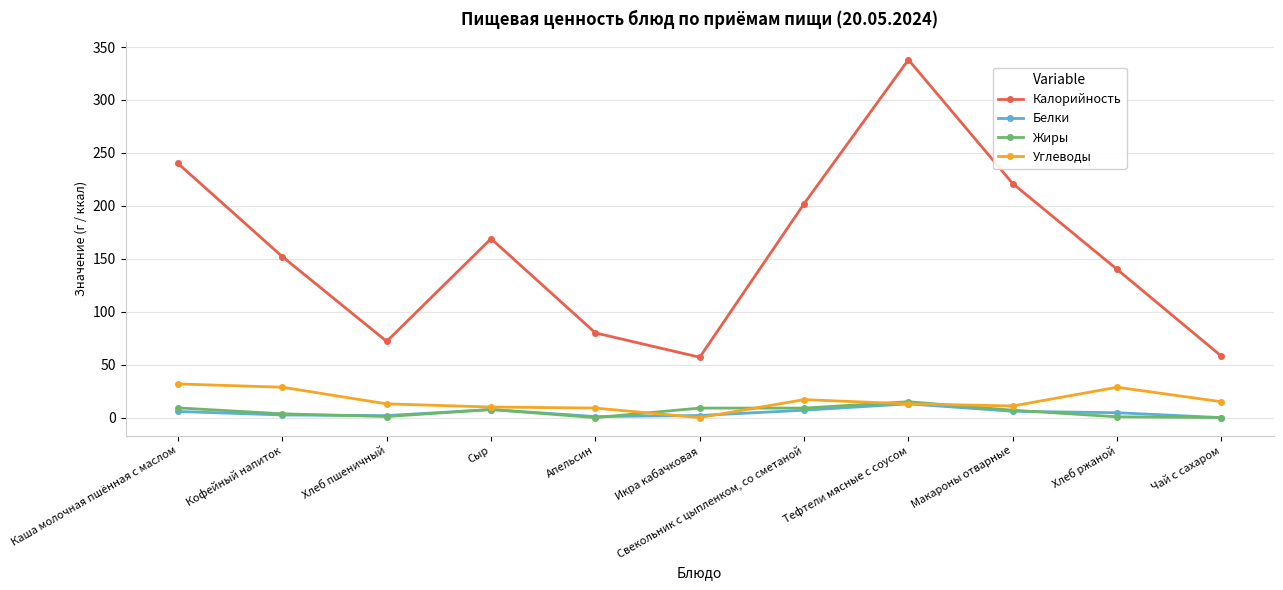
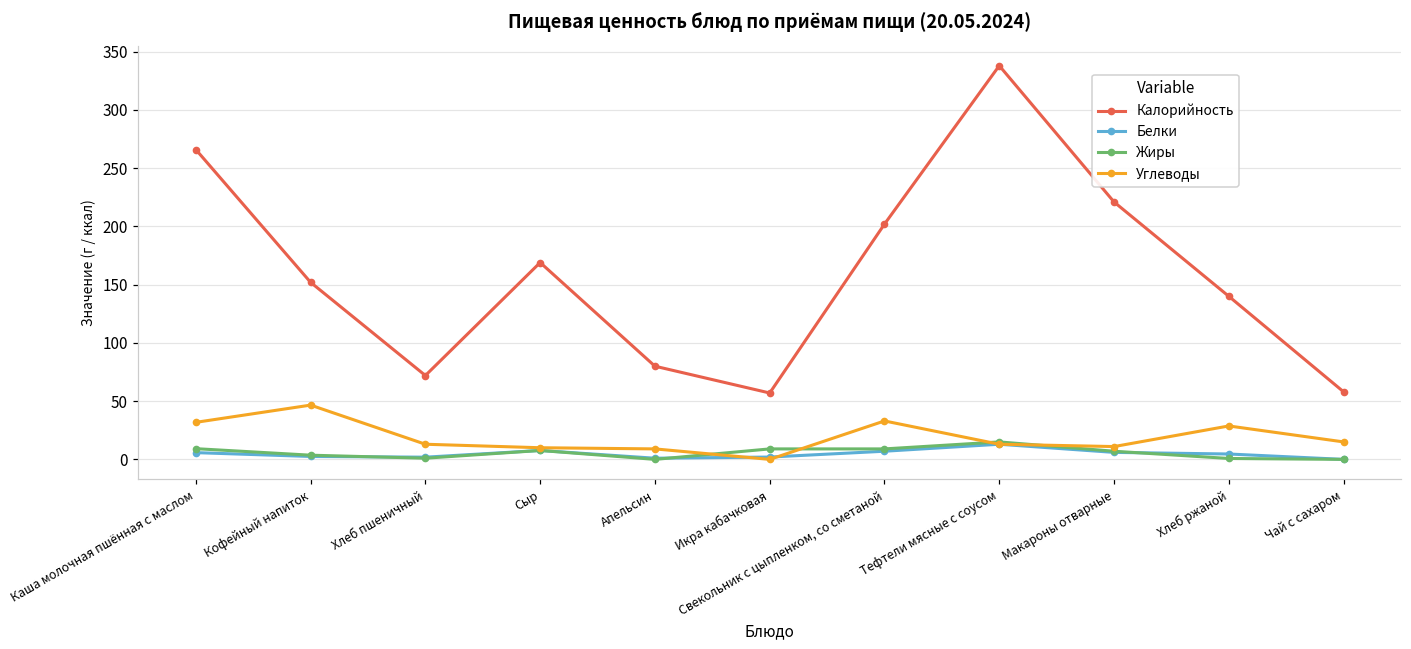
  {
    "Калорийность": {
-     "Каша молочная пшённая с маслом": 240,
+     "Каша молочная пшённая с маслом": 266,
      "Кофейный напиток": 152,
      "Хлеб пшеничный": 72,
      "Сыр": 169,
      "Апельсин": 80,
      "Икра кабачковая": 57,
      "Свекольник с цыпленком, со сметаной": 202,
      "Тефтели мясные с соусом": 338,
      "Макароны отварные": 221,
      "Хлеб ржаной": 140,
      "Чай с сахаром": 58
    },
    "Белки": {
      "Каша молочная пшённая с маслом": 6,
      "Хлеб ржаной": 5
    },
    "Жиры": {
      "Каша молочная пшённая с маслом": 9,
      "Икра кабачковая": 9,
      "Хлеб ржаной": 1
    },
    "Углеводы": {
      "Каша молочная пшённая с маслом": 32,
-     "Кофейный напиток": 29,
+     "Кофейный напиток": 47,
      "Хлеб пшеничный": 13,
      "Апельсин": 9,
-     "Свекольник с цыпленком, со сметаной": 17,
+     "Свекольник с цыпленком, со сметаной": 33,
      "Макароны отварные": 11,
      "Хлеб ржаной": 29,
      "Чай с сахаром": 15
    }
  }
